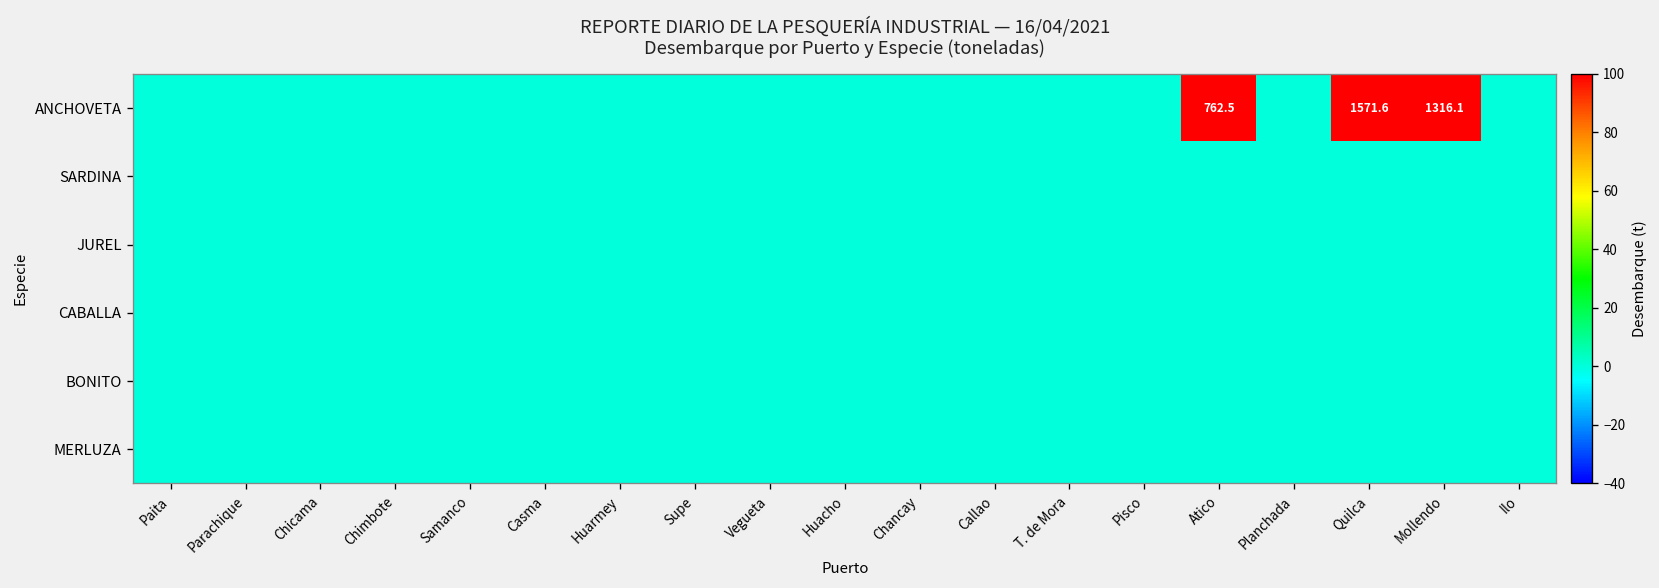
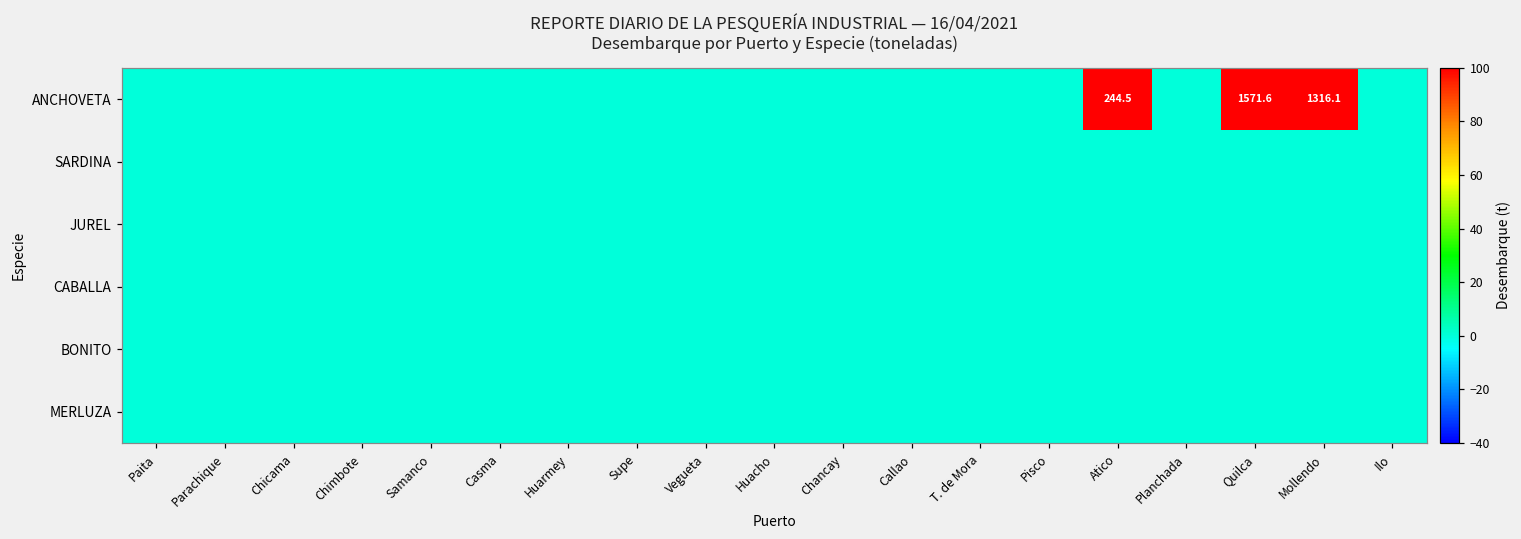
  {
    "ANCHOVETA": {
-     "Atico": 762.5,
+     "Atico": 244.5,
      "Quilca": 1571.6,
      "Mollendo": 1316.1
    }
  }
